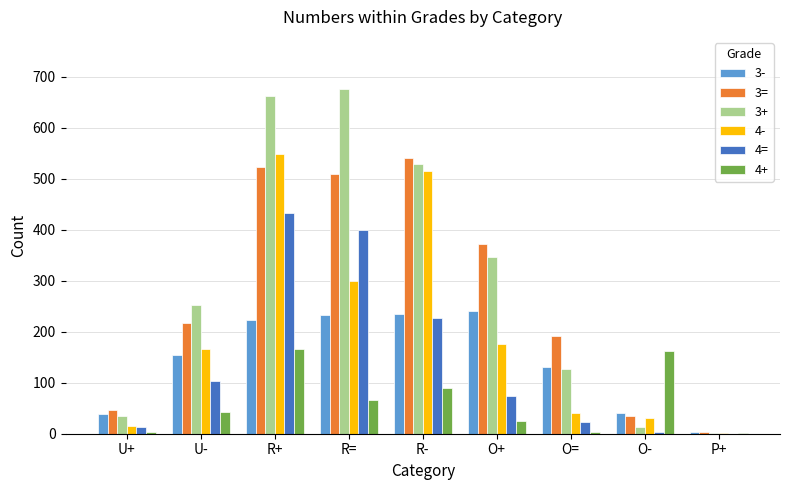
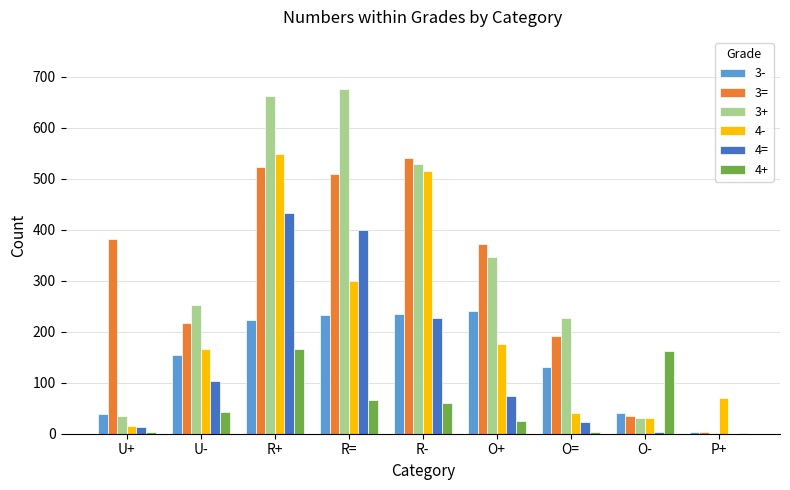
  {
    "3=": {
-     "U+": 50,
+     "U+": 380,
      "U-": 220,
      "R+": 520,
      "R=": 510,
      "R-": 540,
      "O+": 370,
      "O=": 190,
      "O-": 30
    },
    "3+": {
      "U+": 40,
      "U-": 250,
      "R+": 660,
      "R=": 680,
      "R-": 530,
      "O+": 350,
-     "O=": 130,
-     "O-": 10
+     "O=": 230,
+     "O-": 30
    },
    "4-": {
      "U+": 20,
      "U-": 170,
      "R+": 550,
      "R=": 300,
      "R-": 520,
      "O+": 180,
      "O=": 40,
      "O-": 30,
-     "P+": 0
+     "P+": 70
    },
    "4+": {
      "U-": 40,
      "R+": 170,
      "R=": 70,
-     "R-": 90,
+     "R-": 60,
      "O+": 20,
      "O-": 160
    }
  }
